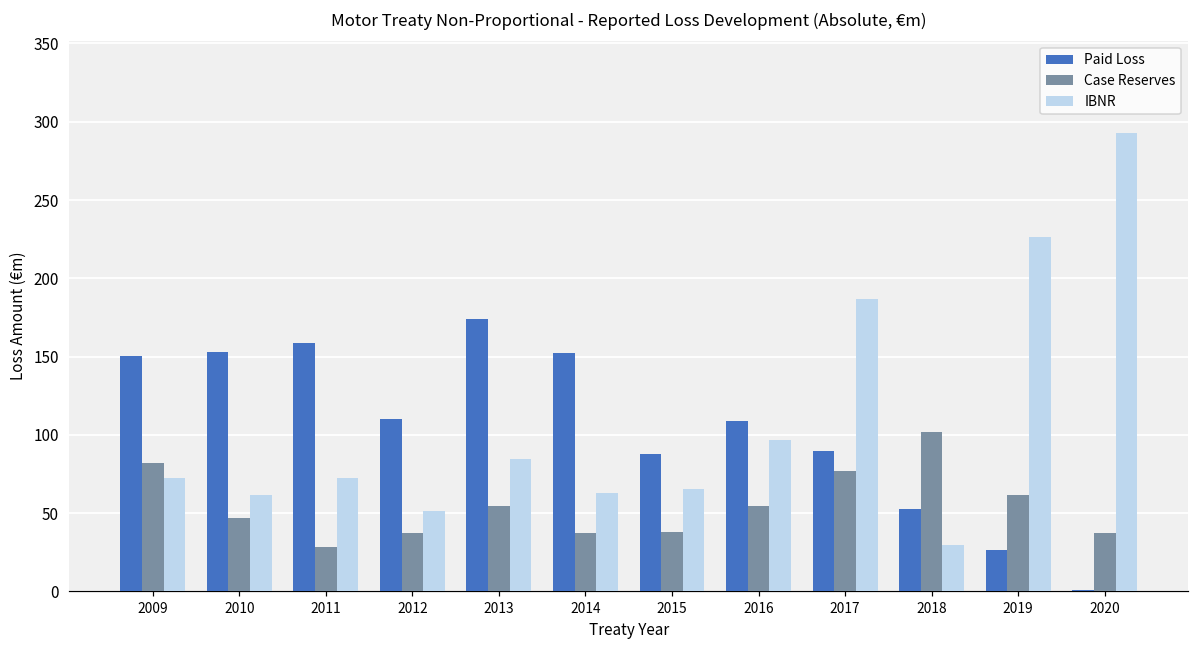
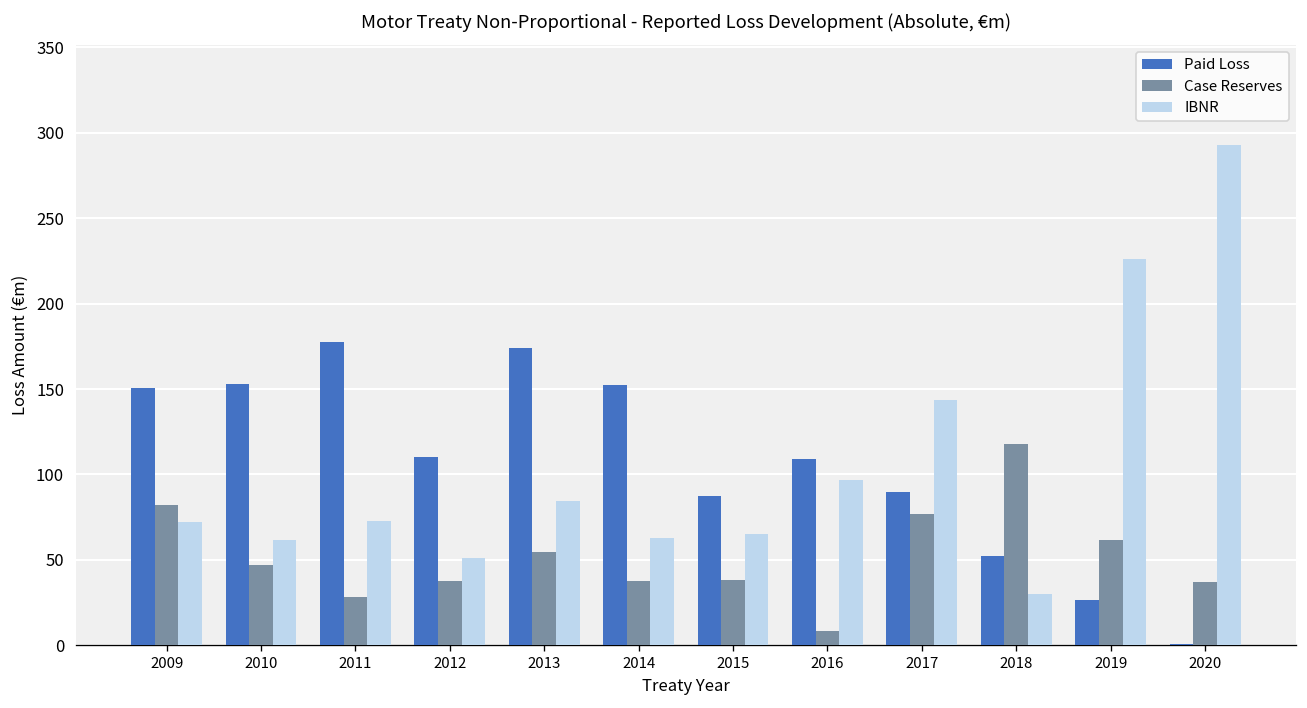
  {
    "Paid Loss": {
      "2009": 150,
      "2010": 153,
-     "2011": 158,
+     "2011": 177,
      "2012": 110,
      "2013": 174,
      "2014": 153,
      "2015": 88,
      "2016": 109,
      "2017": 90,
      "2018": 52,
      "2019": 27
    },
    "Case Reserves": {
      "2009": 82,
      "2010": 47,
      "2011": 28,
      "2012": 37,
      "2013": 54,
      "2014": 37,
      "2015": 38,
-     "2016": 55,
+     "2016": 9,
      "2017": 77,
-     "2018": 102,
+     "2018": 118,
      "2019": 62,
      "2020": 37
    },
    "IBNR": {
      "2009": 72,
      "2010": 62,
      "2011": 73,
      "2012": 51,
      "2013": 84,
      "2014": 63,
      "2015": 65,
      "2016": 96,
-     "2017": 187,
+     "2017": 144,
      "2018": 30,
      "2019": 226,
      "2020": 293
    }
  }
